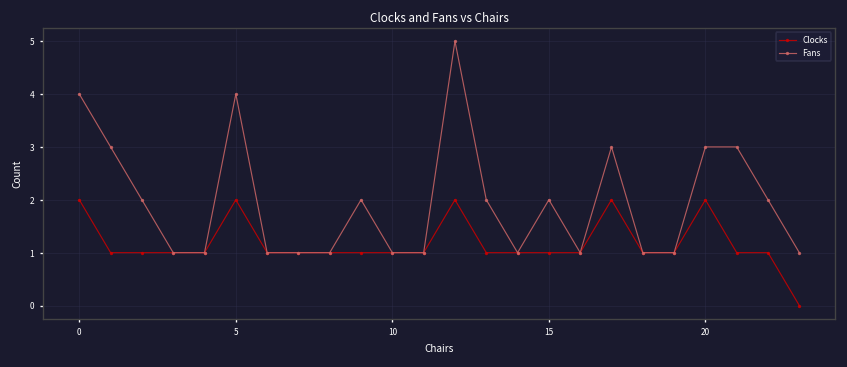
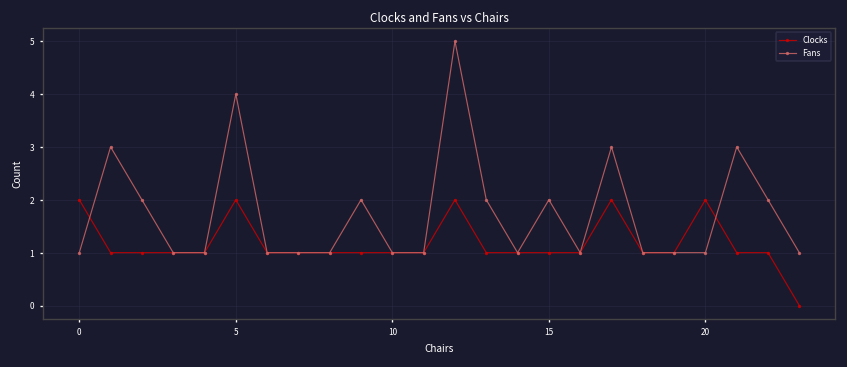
  {
    "Clocks": {
      "0": 2,
      "5": 2,
      "15": 1,
      "20": 2
    },
    "Fans": {
-     "0": 4,
+     "0": 1,
      "5": 4,
      "15": 2,
-     "20": 3
+     "20": 1
    }
  }
